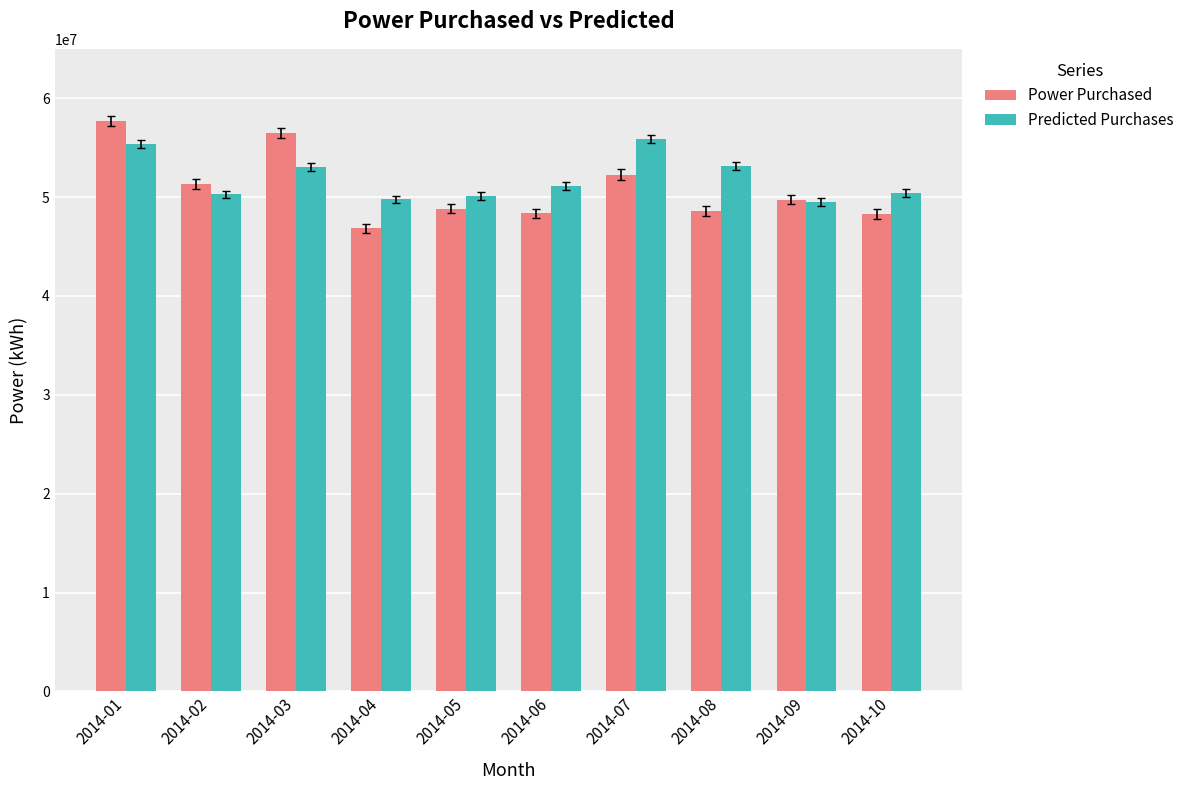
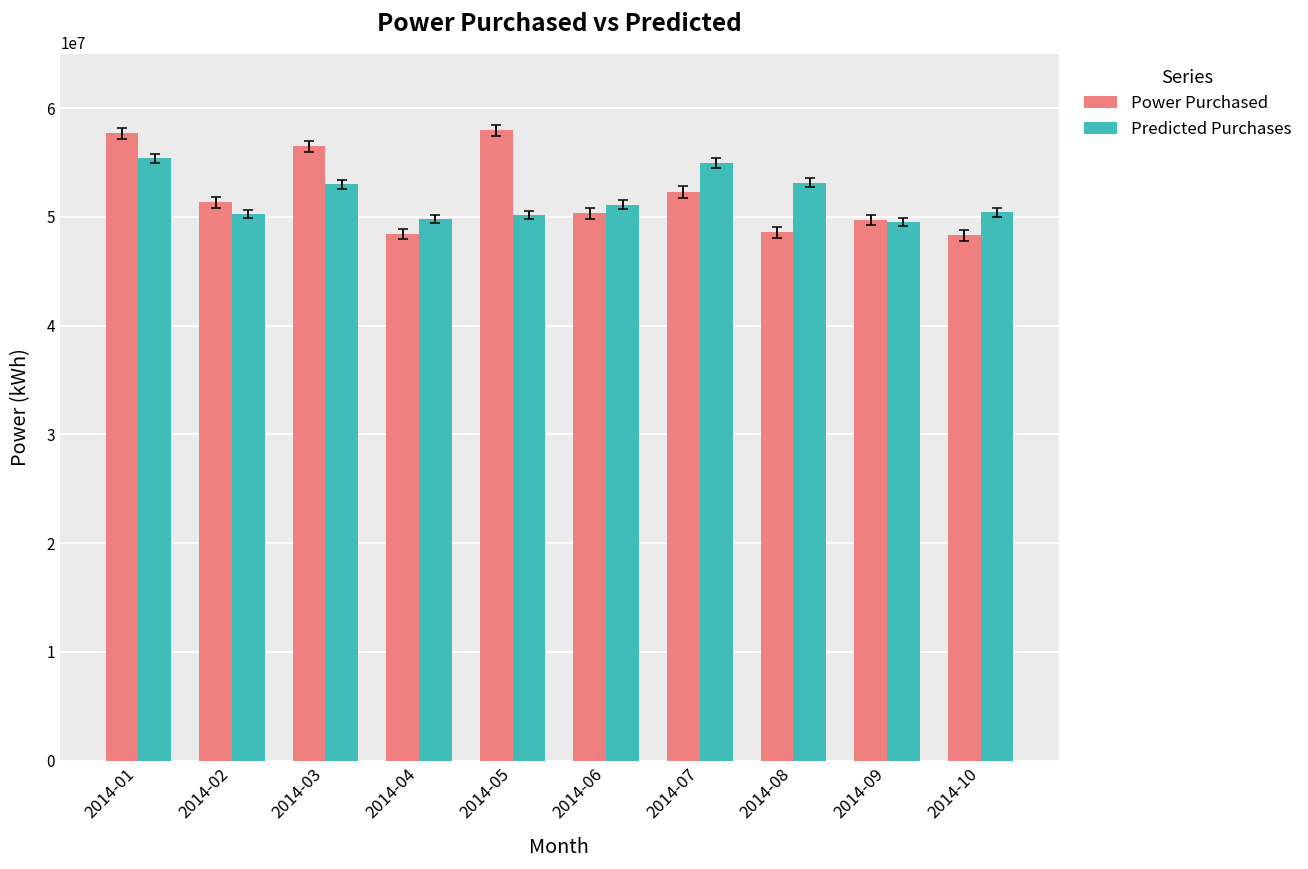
  {
    "Power Purchased": {
      "2014-01": 58000000,
      "2014-02": 51000000,
      "2014-03": 56000000,
-     "2014-04": 47000000,
-     "2014-05": 49000000,
-     "2014-06": 48000000,
+     "2014-04": 48000000,
+     "2014-05": 58000000,
+     "2014-06": 50000000,
      "2014-07": 52000000,
      "2014-08": 49000000,
      "2014-09": 50000000,
      "2014-10": 48000000
    },
    "Predicted Purchases": {
      "2014-01": 55000000,
      "2014-02": 50000000,
      "2014-03": 53000000,
      "2014-04": 50000000,
      "2014-05": 50000000,
      "2014-06": 51000000,
-     "2014-07": 56000000,
+     "2014-07": 55000000,
      "2014-08": 53000000,
      "2014-09": 50000000,
      "2014-10": 50000000
    }
  }
